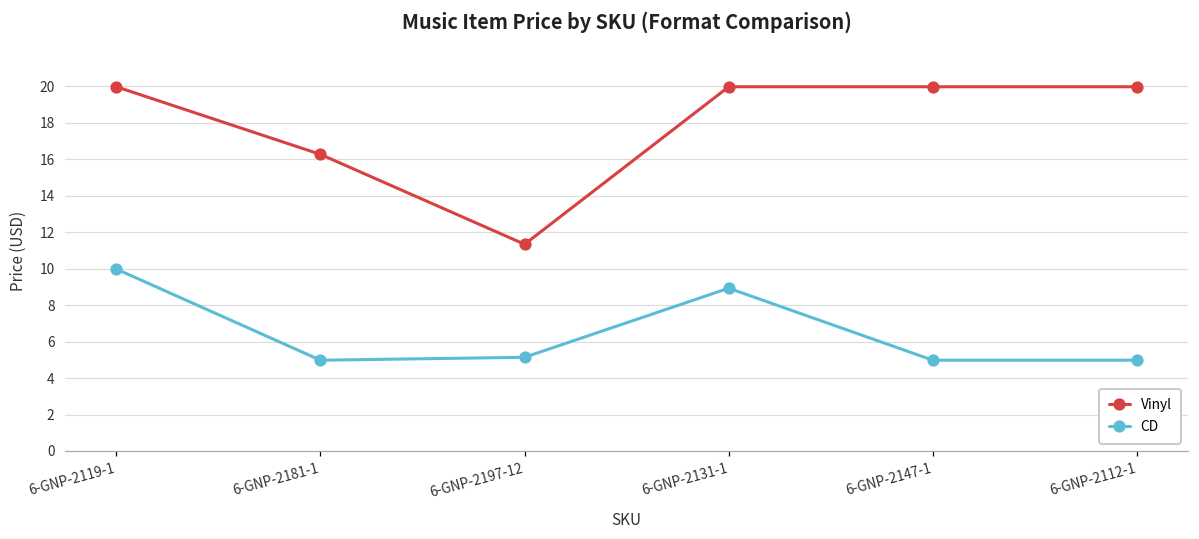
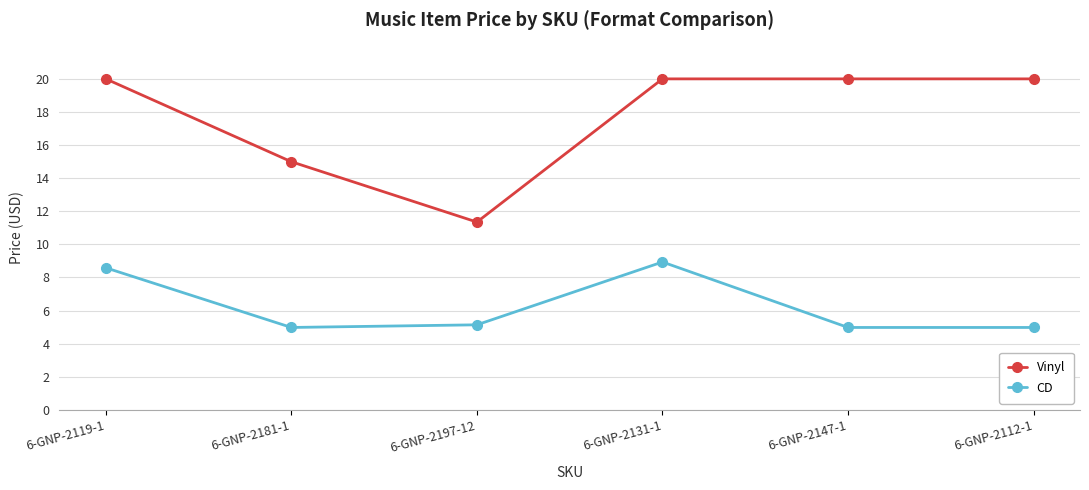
  {
    "Vinyl": {
      "6-GNP-2119-1": 20.0,
-     "6-GNP-2181-1": 16.3,
+     "6-GNP-2181-1": 15.0,
      "6-GNP-2197-12": 11.3,
      "6-GNP-2131-1": 20.0,
      "6-GNP-2147-1": 20.0,
      "6-GNP-2112-1": 20.0
    },
    "CD": {
-     "6-GNP-2119-1": 10.0,
+     "6-GNP-2119-1": 8.6,
      "6-GNP-2181-1": 5.0,
      "6-GNP-2197-12": 5.1,
      "6-GNP-2131-1": 8.9,
      "6-GNP-2147-1": 5.0,
      "6-GNP-2112-1": 5.0
    }
  }
